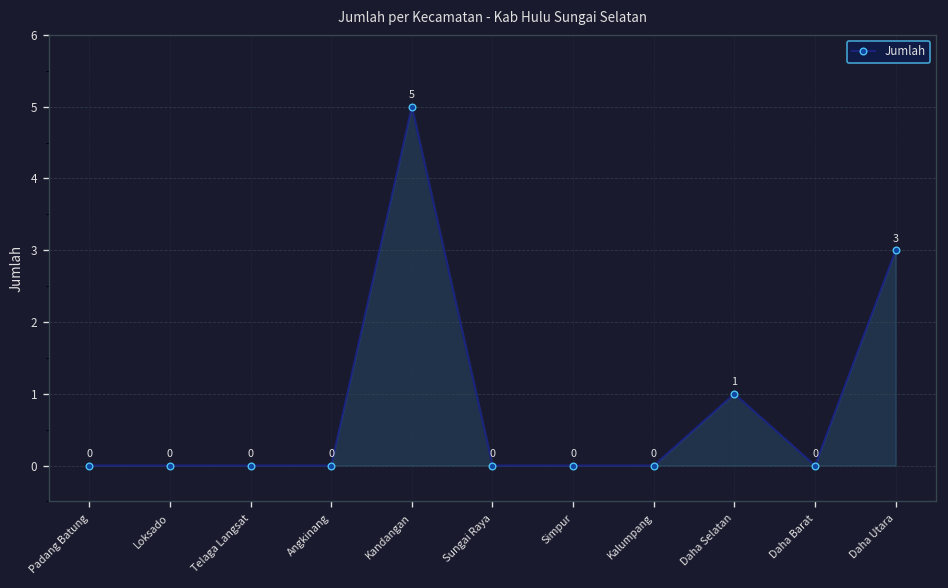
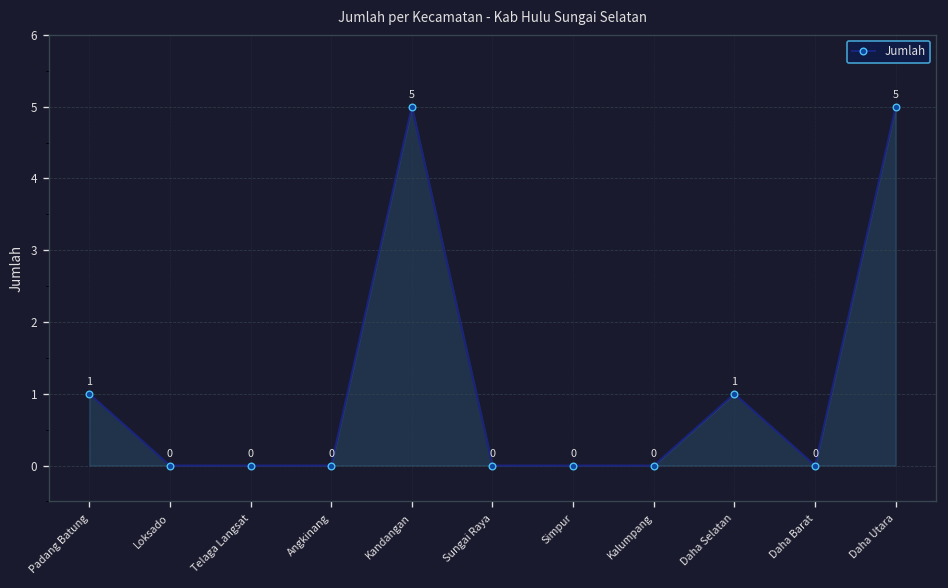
  {
-   "Padang Batung": 0,
+   "Padang Batung": 1,
    "Loksado": 0,
    "Telaga Langsat": 0,
    "Angkinang": 0,
    "Kandangan": 5,
    "Sungai Raya": 0,
    "Simpur": 0,
    "Kalumpang": 0,
    "Daha Selatan": 1,
    "Daha Barat": 0,
-   "Daha Utara": 3
+   "Daha Utara": 5
  }
